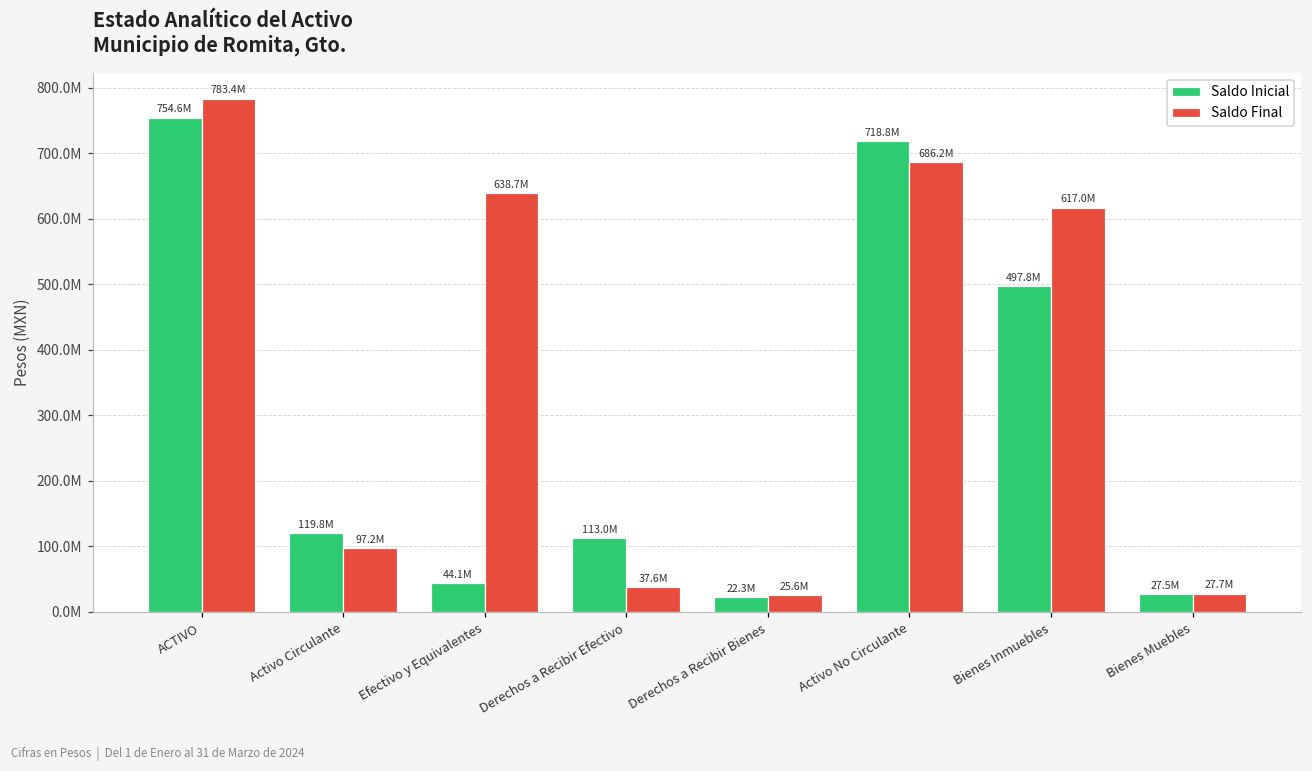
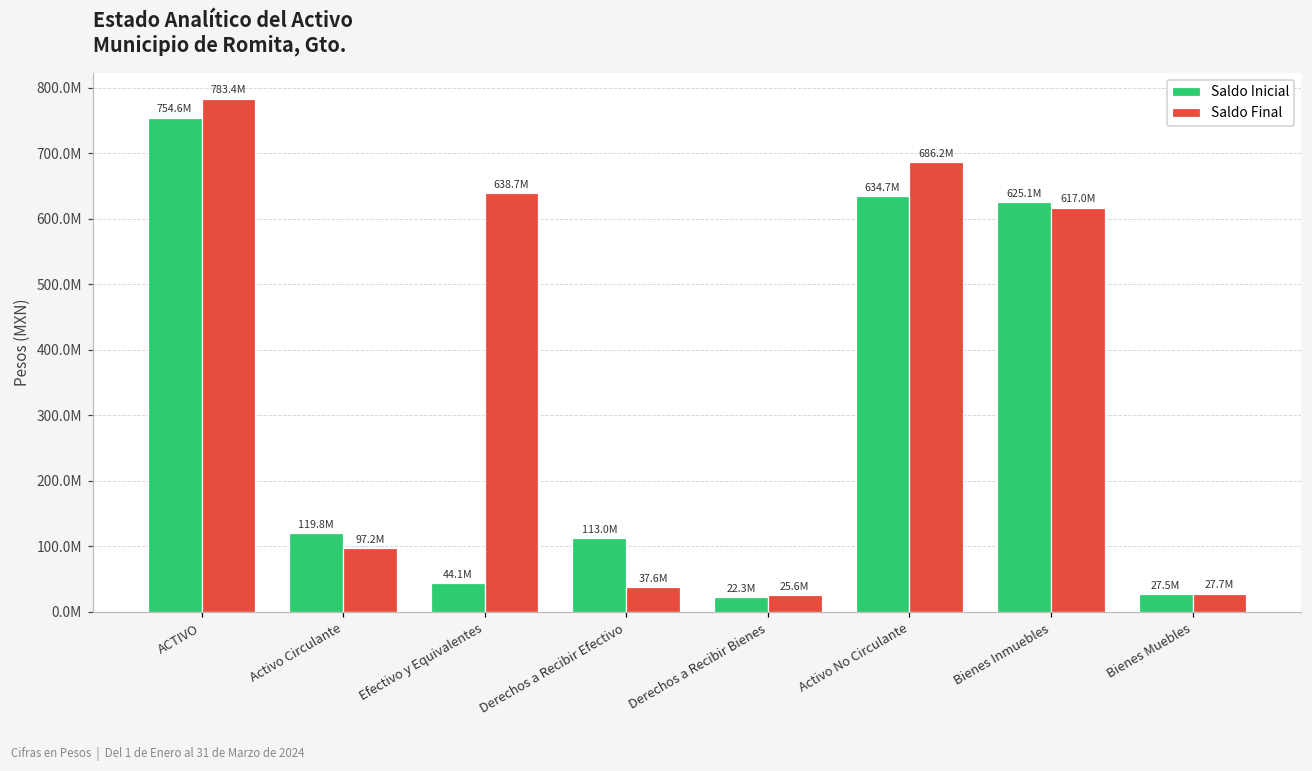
  {
    "Saldo Inicial": {
      "ACTIVO": "754.6M",
      "Activo Circulante": "119.8M",
      "Efectivo y Equivalentes": "44.1M",
      "Derechos a Recibir Efectivo": "113.0M",
      "Derechos a Recibir Bienes": "22.3M",
-     "Activo No Circulante": "718.8M",
-     "Bienes Inmuebles": "497.8M",
+     "Activo No Circulante": "634.7M",
+     "Bienes Inmuebles": "625.1M",
      "Bienes Muebles": "27.5M"
    },
    "Saldo Final": {
      "ACTIVO": "783.4M",
      "Activo Circulante": "97.2M",
      "Efectivo y Equivalentes": "638.7M",
      "Derechos a Recibir Efectivo": "37.6M",
      "Derechos a Recibir Bienes": "25.6M",
      "Activo No Circulante": "686.2M",
      "Bienes Inmuebles": "617.0M",
      "Bienes Muebles": "27.7M"
    }
  }
